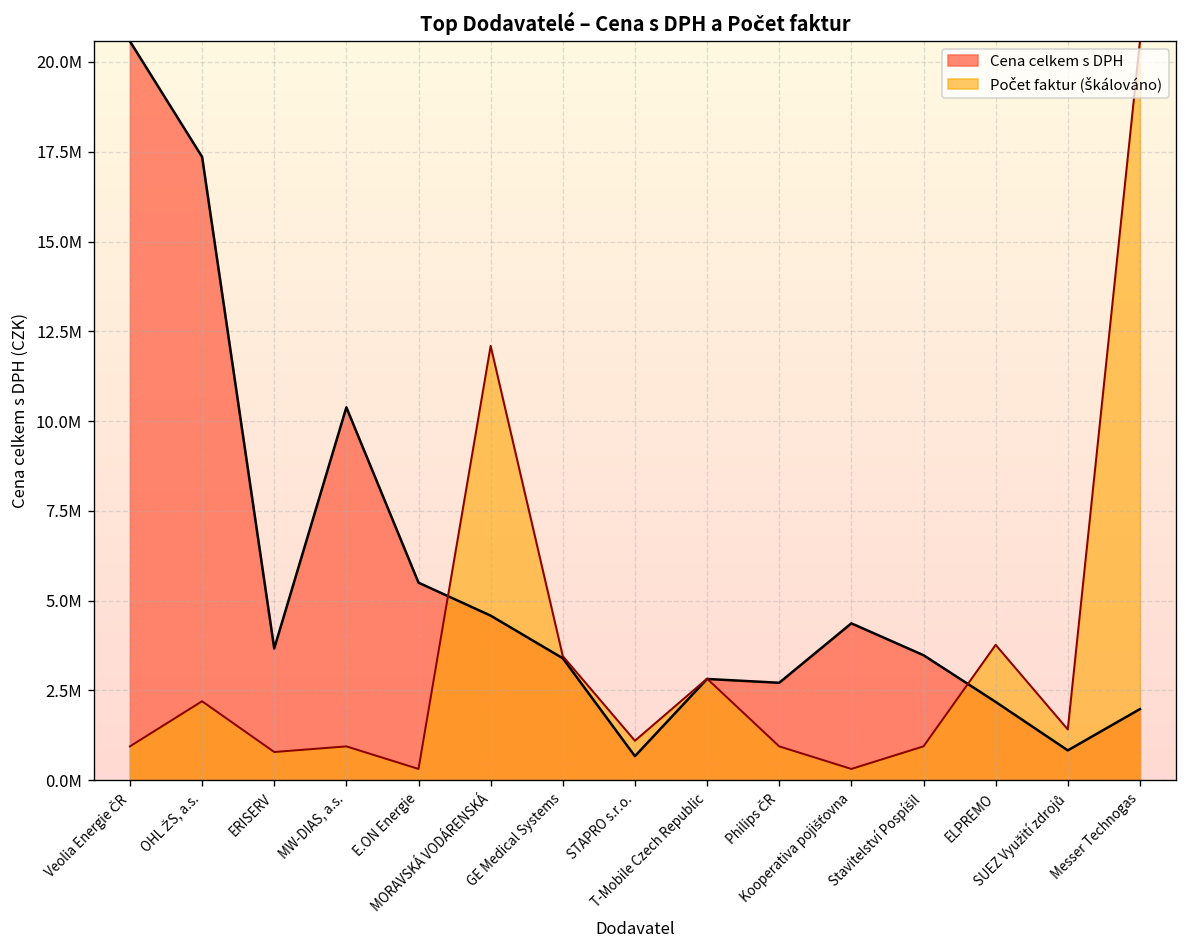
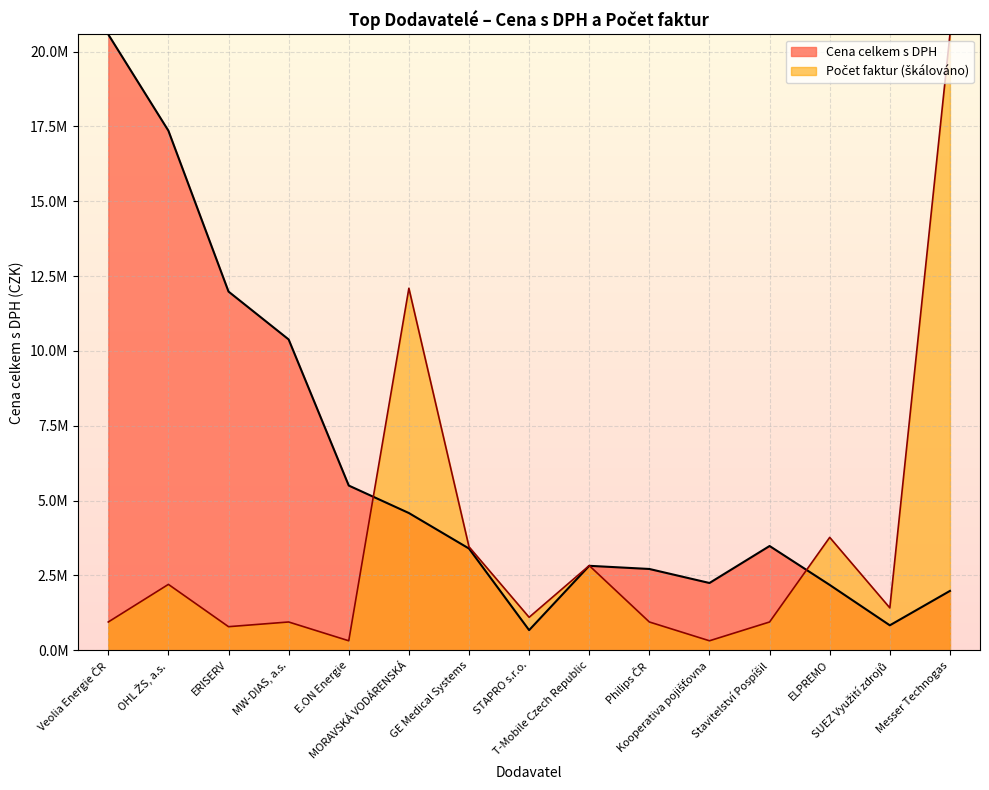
  {
    "Cena celkem s DPH": {
      "Veolia Energie ČR": 20600000,
      "OHL ŽS, a.s.": 17400000,
-     "ERISERV": 3700000,
+     "ERISERV": 12000000,
      "MW-DIAS, a.s.": 10400000,
      "E.ON Energie": 5500000,
      "MORAVSKÁ VODÁRENSKÁ": 4600000,
      "STAPRO s.r.o.": 700000,
      "Philips ČR": 2700000,
-     "Kooperativa pojišťovna": 4400000,
+     "Kooperativa pojišťovna": 2200000,
      "Stavitelství Pospíšil": 3500000,
      "ELPREMO": 2200000,
      "SUEZ Využití zdrojů": 800000,
      "Messer Technogas": 2000000
    },
    "Počet faktur (škálováno)": {
      "Veolia Energie ČR": 900000,
      "OHL ŽS, a.s.": 2200000,
      "ERISERV": 800000,
      "MW-DIAS, a.s.": 900000,
      "E.ON Energie": 300000,
      "MORAVSKÁ VODÁRENSKÁ": 12100000,
      "STAPRO s.r.o.": 1100000,
      "Philips ČR": 900000,
      "Kooperativa pojišťovna": 300000,
      "Stavitelství Pospíšil": 900000,
      "ELPREMO": 3800000,
      "SUEZ Využití zdrojů": 1400000,
      "Messer Technogas": 20600000
    }
  }
